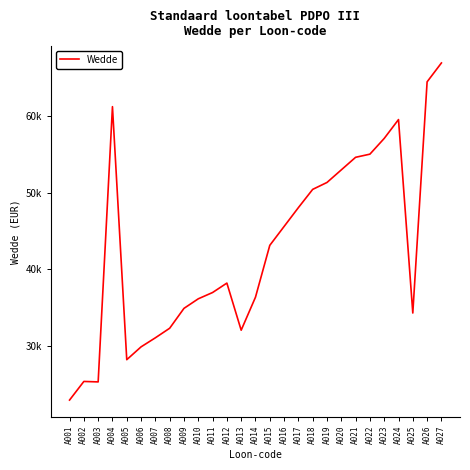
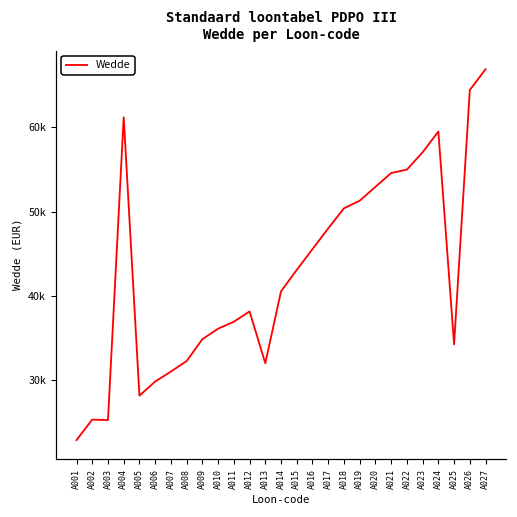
  {
    "A001": 23000,
    "A002": 25000,
    "A003": 25000,
    "A004": 61000,
    "A005": 28000,
    "A006": 30000,
    "A007": 31000,
    "A008": 32000,
    "A009": 35000,
    "A010": 36000,
    "A011": 37000,
    "A012": 38000,
    "A013": 32000,
-   "A014": 36000,
+   "A014": 41000,
    "A015": 43000,
    "A016": 46000,
    "A017": 48000,
    "A018": 50000,
    "A019": 51000,
    "A020": 53000,
    "A021": 55000,
    "A022": 55000,
    "A023": 57000,
    "A024": 60000,
    "A025": 34000,
    "A026": 64000,
    "A027": 67000
  }
